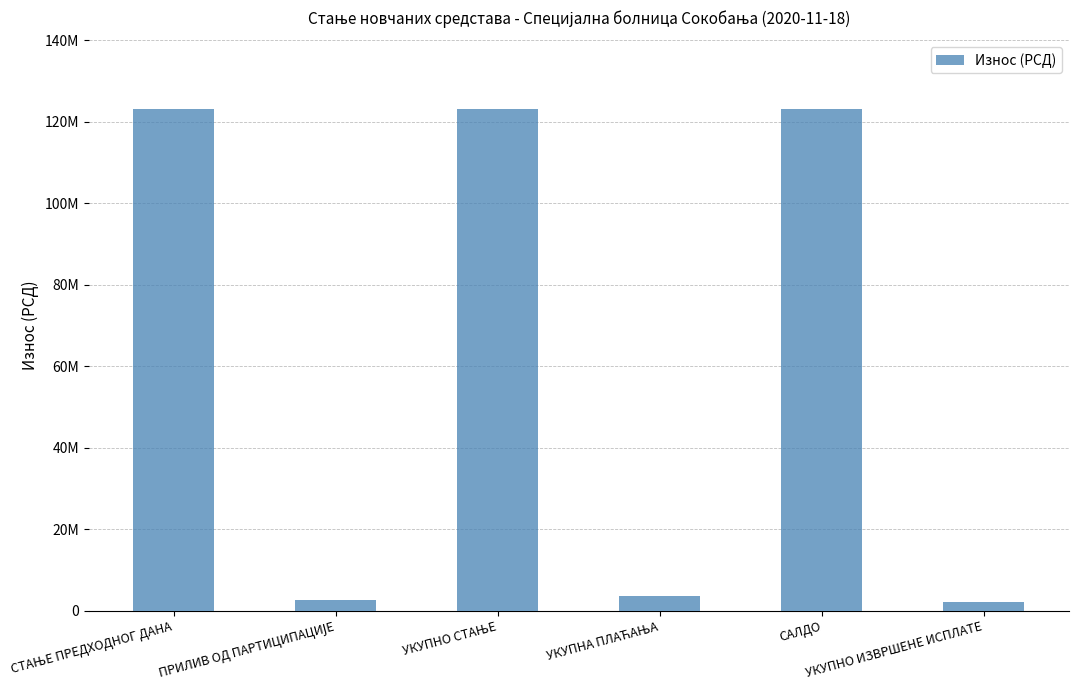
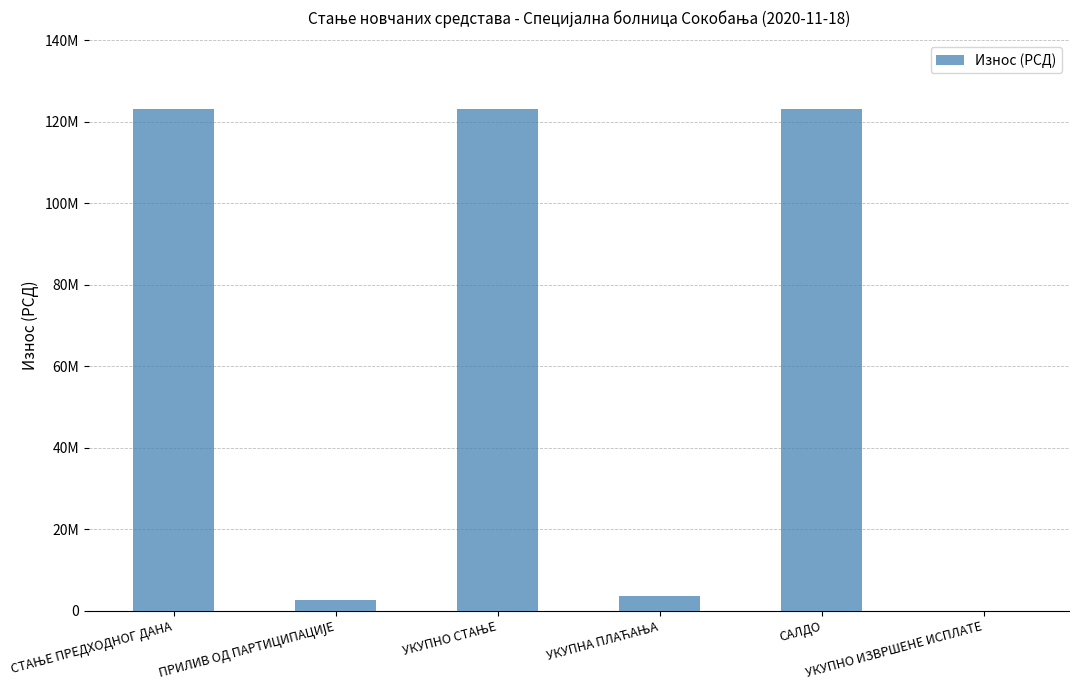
  {
    "СТАЊЕ ПРЕДХОДНОГ ДАНА": 123000000,
    "ПРИЛИВ ОД ПАРТИЦИПАЦИЈЕ": 3000000,
    "УКУПНО СТАЊЕ": 123000000,
    "УКУПНА ПЛАЋАЊА": 4000000,
    "САЛДО": 123000000,
-   "УКУПНО ИЗВРШЕНЕ ИСПЛАТЕ": 2000000
+   "УКУПНО ИЗВРШЕНЕ ИСПЛАТЕ": 0
  }
